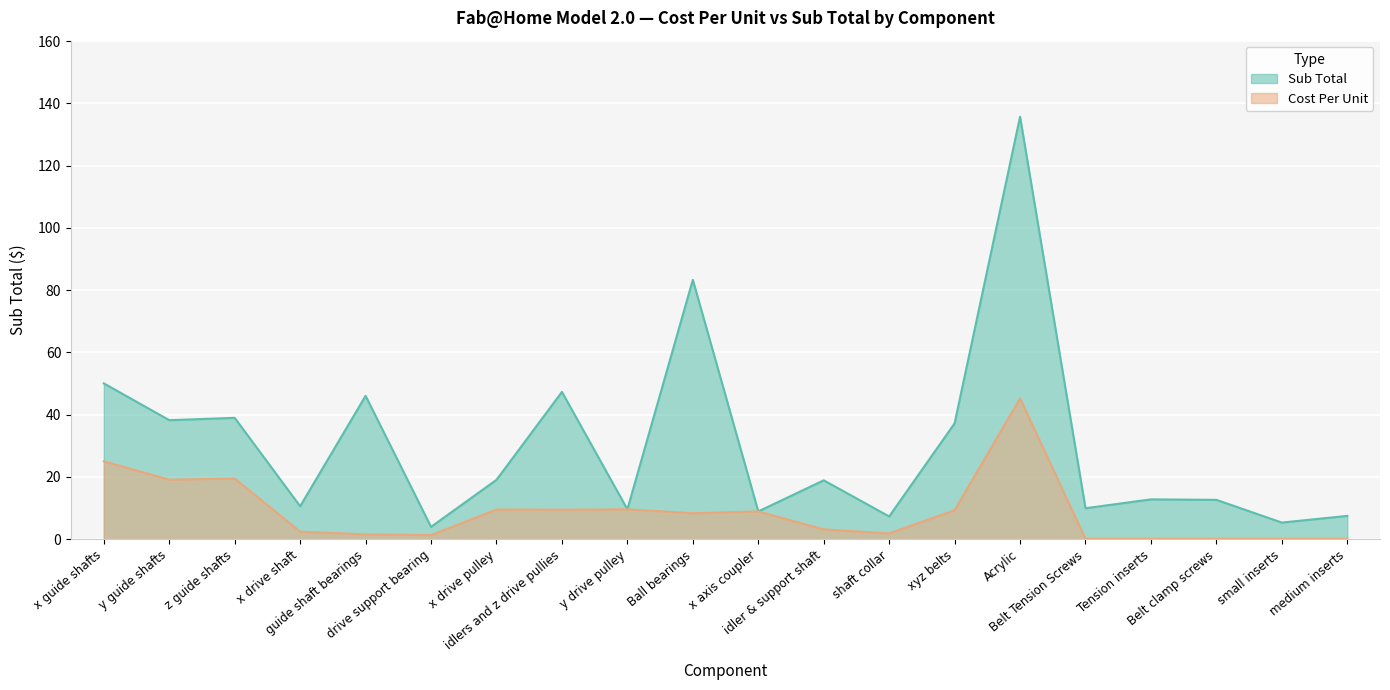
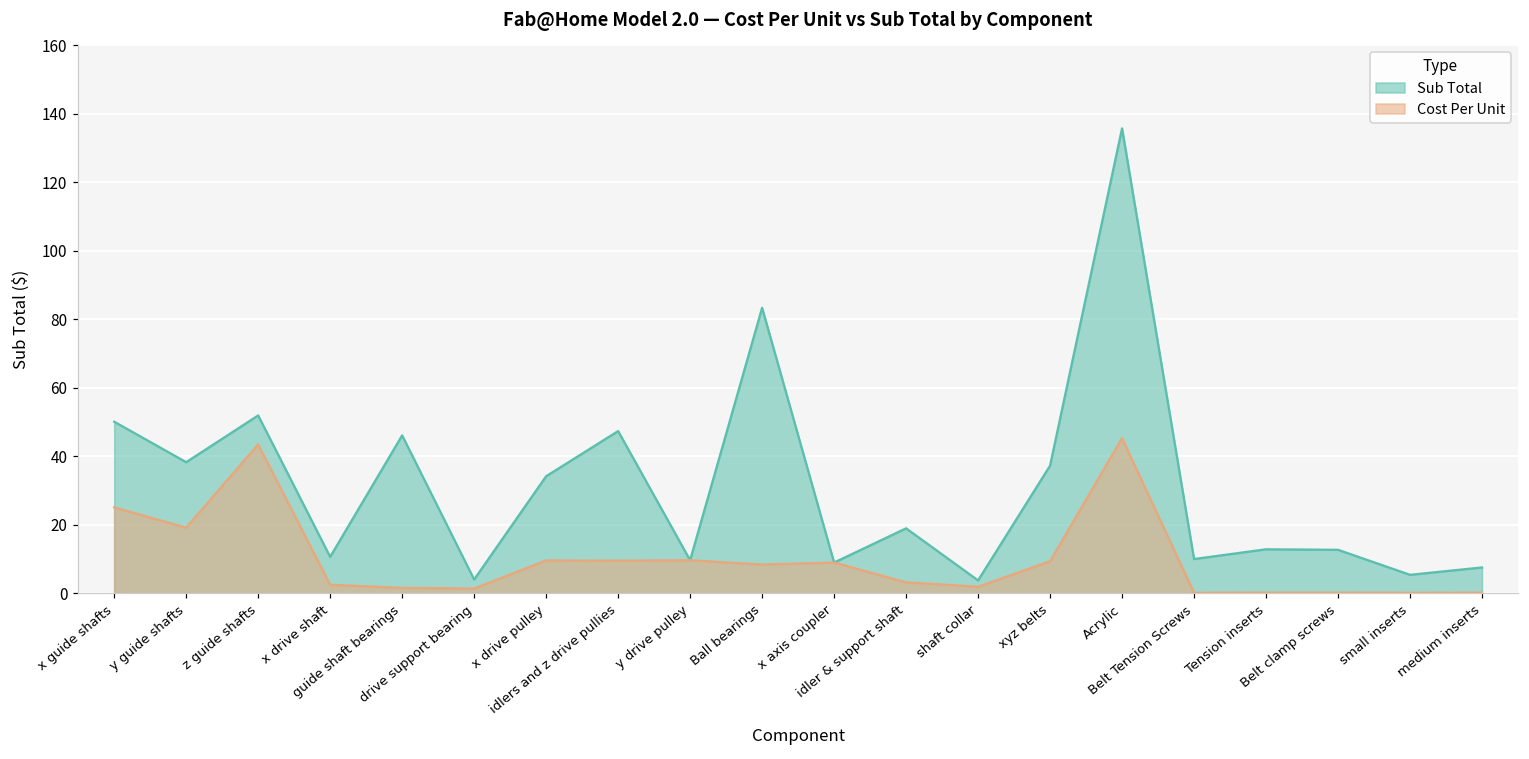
  {
    "Sub Total": {
      "x guide shafts": 50,
      "y guide shafts": 38,
-     "z guide shafts": 39,
+     "z guide shafts": 52,
      "x drive shaft": 11,
      "guide shaft bearings": 46,
      "drive support bearing": 4,
-     "x drive pulley": 19,
+     "x drive pulley": 34,
      "idlers and z drive pullies": 47,
      "Ball bearings": 83,
      "idler & support shaft": 19,
-     "shaft collar": 7,
+     "shaft collar": 4,
      "xyz belts": 37,
      "Acrylic": 136,
      "Belt Tension Screws": 10,
      "Tension inserts": 13,
      "Belt clamp screws": 13,
      "small inserts": 5,
      "medium inserts": 7
    },
    "Cost Per Unit": {
      "x guide shafts": 25,
      "y guide shafts": 19,
-     "z guide shafts": 19,
+     "z guide shafts": 43,
      "x drive shaft": 2,
      "guide shaft bearings": 2,
      "drive support bearing": 1,
      "x drive pulley": 10,
      "idlers and z drive pullies": 9,
      "Ball bearings": 8,
      "idler & support shaft": 3,
      "shaft collar": 2,
      "xyz belts": 9,
      "Acrylic": 45,
      "Belt Tension Screws": 0,
      "Tension inserts": 0,
      "Belt clamp screws": 0,
      "small inserts": 0,
      "medium inserts": 0
    }
  }
